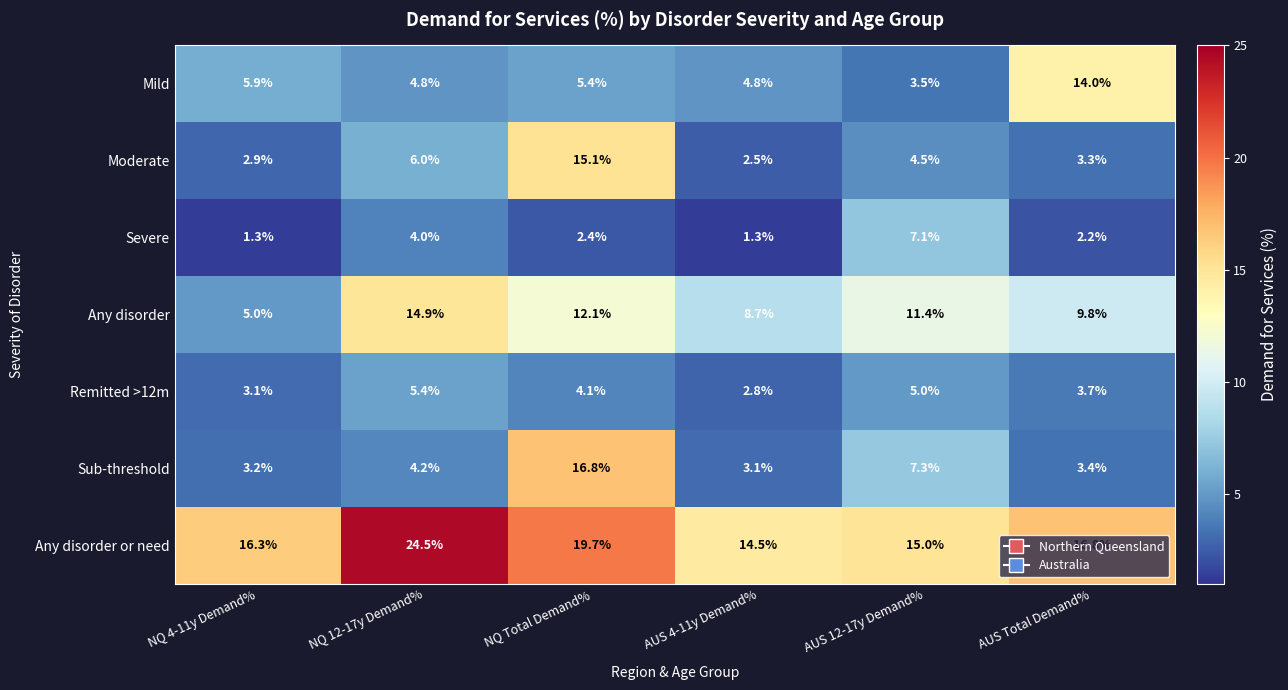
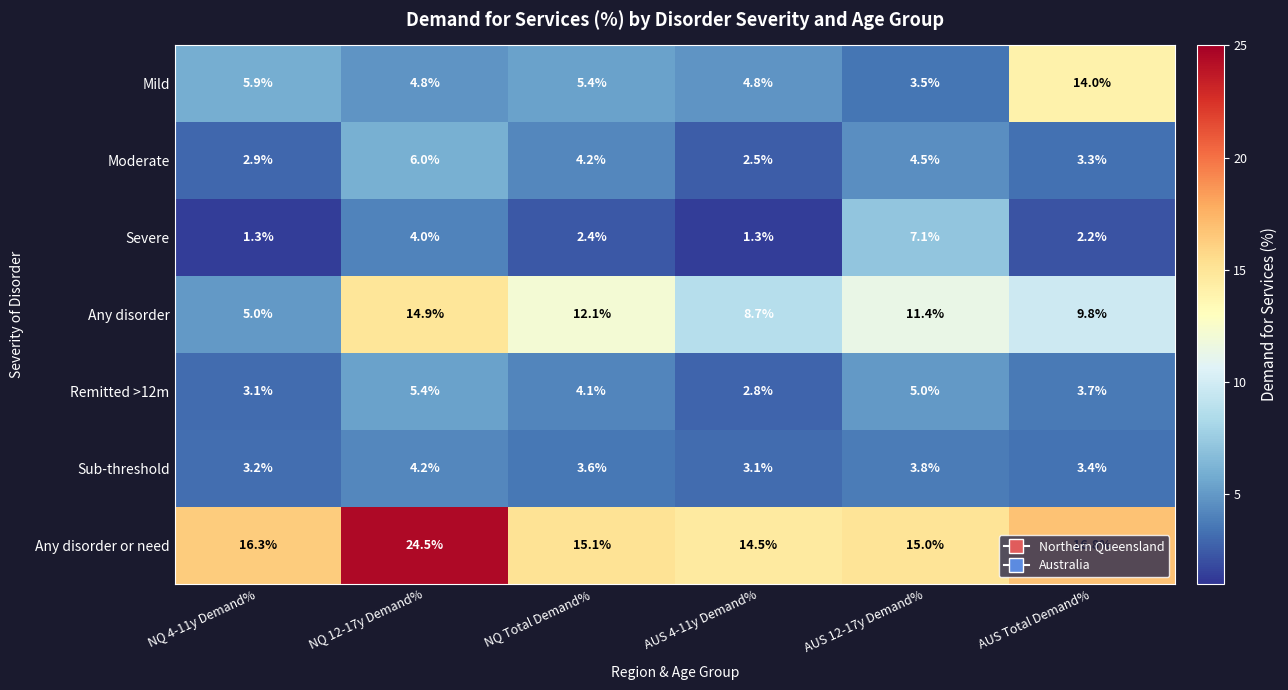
  {
    "Mild": {
      "NQ 4-11y Demand%": "5.9%",
      "NQ 12-17y Demand%": "4.8%",
      "NQ Total Demand%": "5.4%",
      "AUS 4-11y Demand%": "4.8%",
      "AUS 12-17y Demand%": "3.5%",
      "AUS Total Demand%": "14.0%"
    },
    "Moderate": {
      "NQ 4-11y Demand%": "2.9%",
      "NQ 12-17y Demand%": "6.0%",
-     "NQ Total Demand%": "15.1%",
+     "NQ Total Demand%": "4.2%",
      "AUS 4-11y Demand%": "2.5%",
      "AUS 12-17y Demand%": "4.5%",
      "AUS Total Demand%": "3.3%"
    },
    "Severe": {
      "NQ 4-11y Demand%": "1.3%",
      "NQ 12-17y Demand%": "4.0%",
      "NQ Total Demand%": "2.4%",
      "AUS 4-11y Demand%": "1.3%",
      "AUS 12-17y Demand%": "7.1%",
      "AUS Total Demand%": "2.2%"
    },
    "Any disorder": {
      "NQ 4-11y Demand%": "5.0%",
      "NQ 12-17y Demand%": "14.9%",
      "NQ Total Demand%": "12.1%",
      "AUS 4-11y Demand%": "8.7%",
      "AUS 12-17y Demand%": "11.4%",
      "AUS Total Demand%": "9.8%"
    },
    "Remitted >12m": {
      "NQ 4-11y Demand%": "3.1%",
      "NQ 12-17y Demand%": "5.4%",
      "NQ Total Demand%": "4.1%",
      "AUS 4-11y Demand%": "2.8%",
      "AUS 12-17y Demand%": "5.0%",
      "AUS Total Demand%": "3.7%"
    },
    "Sub-threshold": {
      "NQ 4-11y Demand%": "3.2%",
      "NQ 12-17y Demand%": "4.2%",
-     "NQ Total Demand%": "16.8%",
+     "NQ Total Demand%": "3.6%",
      "AUS 4-11y Demand%": "3.1%",
-     "AUS 12-17y Demand%": "7.3%",
+     "AUS 12-17y Demand%": "3.8%",
      "AUS Total Demand%": "3.4%"
    },
    "Any disorder or need": {
      "NQ 4-11y Demand%": "16.3%",
      "NQ 12-17y Demand%": "24.5%",
-     "NQ Total Demand%": "19.7%",
+     "NQ Total Demand%": "15.1%",
      "AUS 4-11y Demand%": "14.5%",
      "AUS 12-17y Demand%": "15.0%"
    }
  }
